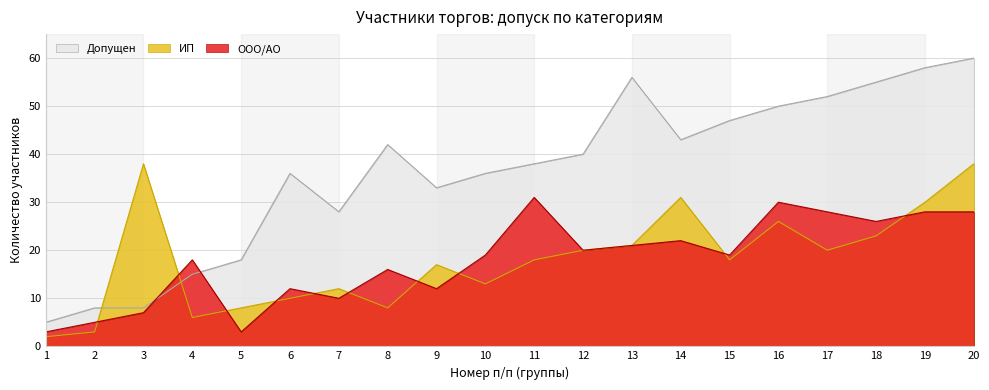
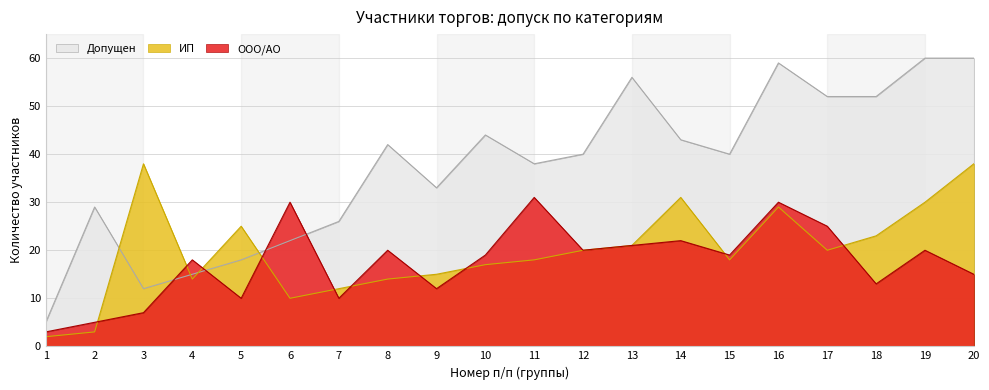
  {
    "Допущен": {
      "1": 5,
-     "2": 8,
-     "3": 8,
+     "2": 29,
+     "3": 12,
      "4": 15,
      "5": 18,
-     "6": 36,
-     "7": 28,
+     "6": 22,
+     "7": 26,
      "8": 42,
      "9": 33,
-     "10": 36,
+     "10": 44,
      "11": 38,
      "12": 40,
      "13": 56,
      "14": 43,
-     "15": 47,
-     "16": 50,
+     "15": 40,
+     "16": 59,
      "17": 52,
-     "18": 55,
-     "19": 58,
+     "18": 52,
+     "19": 60,
      "20": 60
    },
    "ИП": {
      "1": 2,
      "2": 3,
      "3": 38,
-     "4": 6,
-     "5": 8,
+     "4": 14,
+     "5": 25,
      "6": 10,
      "7": 12,
-     "8": 8,
-     "9": 17,
-     "10": 13,
+     "8": 14,
+     "9": 15,
+     "10": 17,
      "11": 18,
      "14": 31,
      "15": 18,
-     "16": 26,
+     "16": 29,
      "17": 20,
      "18": 23,
      "19": 30,
      "20": 38
    },
    "ООО/АО": {
      "1": 3,
      "2": 5,
      "3": 7,
      "4": 18,
-     "5": 3,
-     "6": 12,
+     "5": 10,
+     "6": 30,
      "7": 10,
-     "8": 16,
+     "8": 20,
      "9": 12,
      "10": 19,
      "11": 31,
      "14": 22,
      "15": 19,
      "16": 30,
-     "17": 28,
-     "18": 26,
-     "19": 28,
-     "20": 28
+     "17": 25,
+     "18": 13,
+     "19": 20,
+     "20": 15
    }
  }
